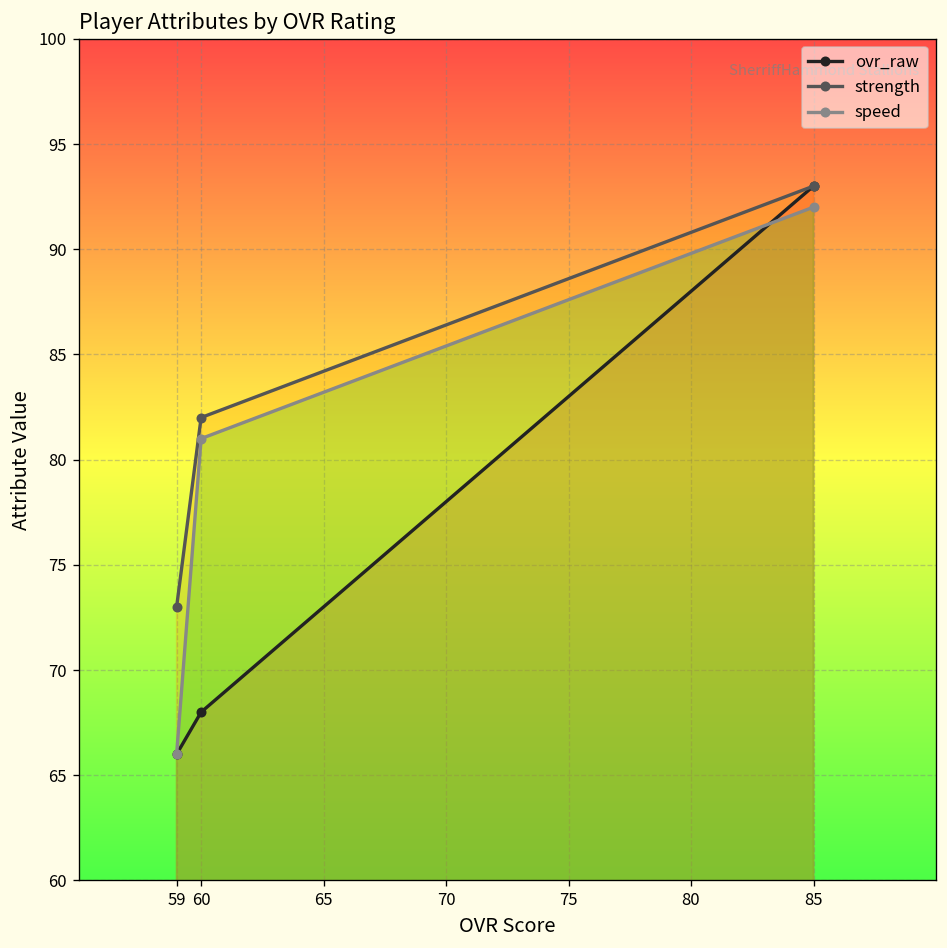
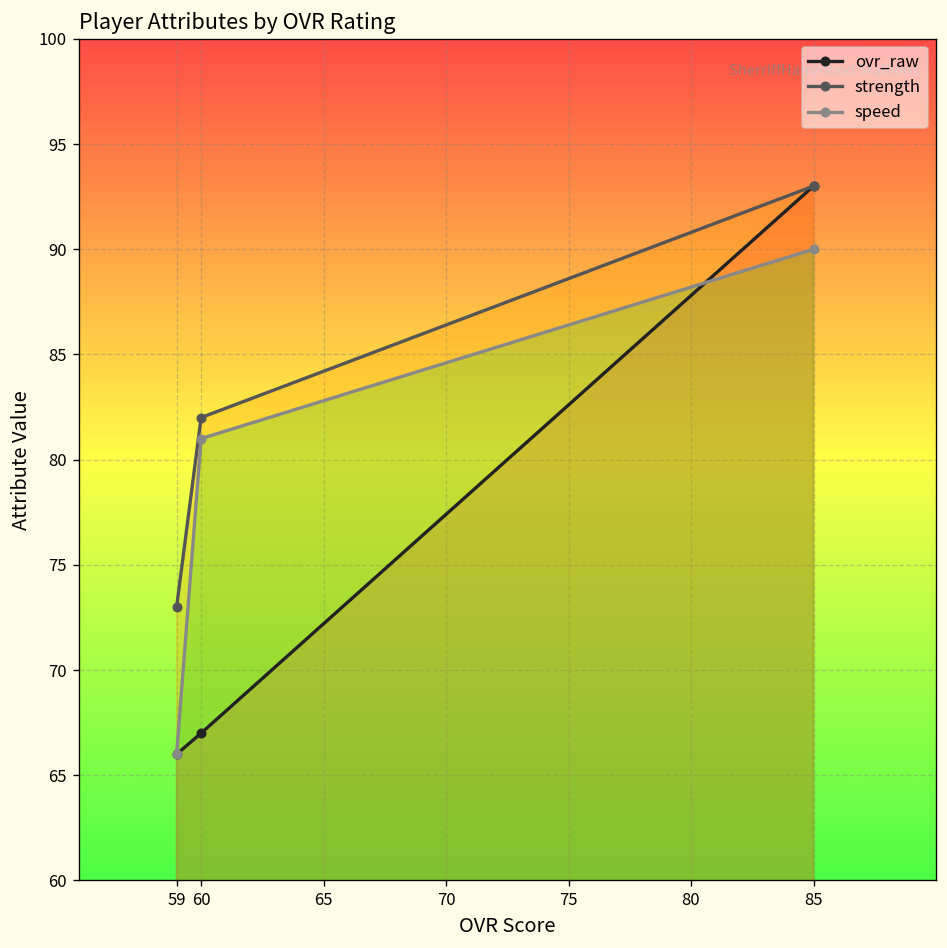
  {
    "ovr_raw": {
-     "60": 68
+     "60": 67
    },
    "strength": {
      "59": 73,
      "60": 82
    },
    "speed": {
      "60": 81,
-     "85": 92
+     "85": 90
    }
  }
